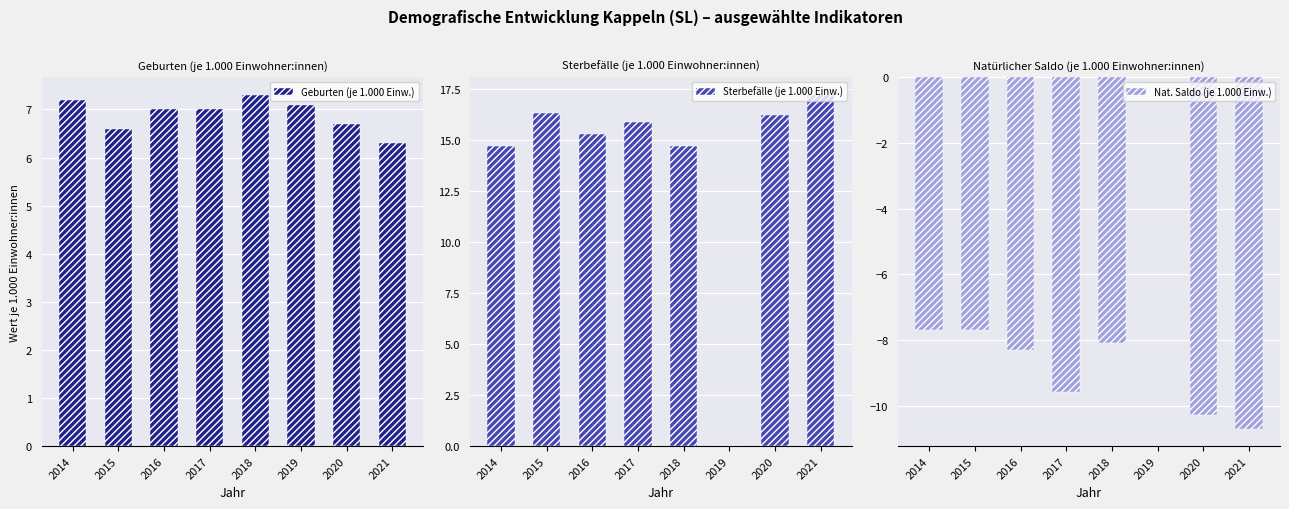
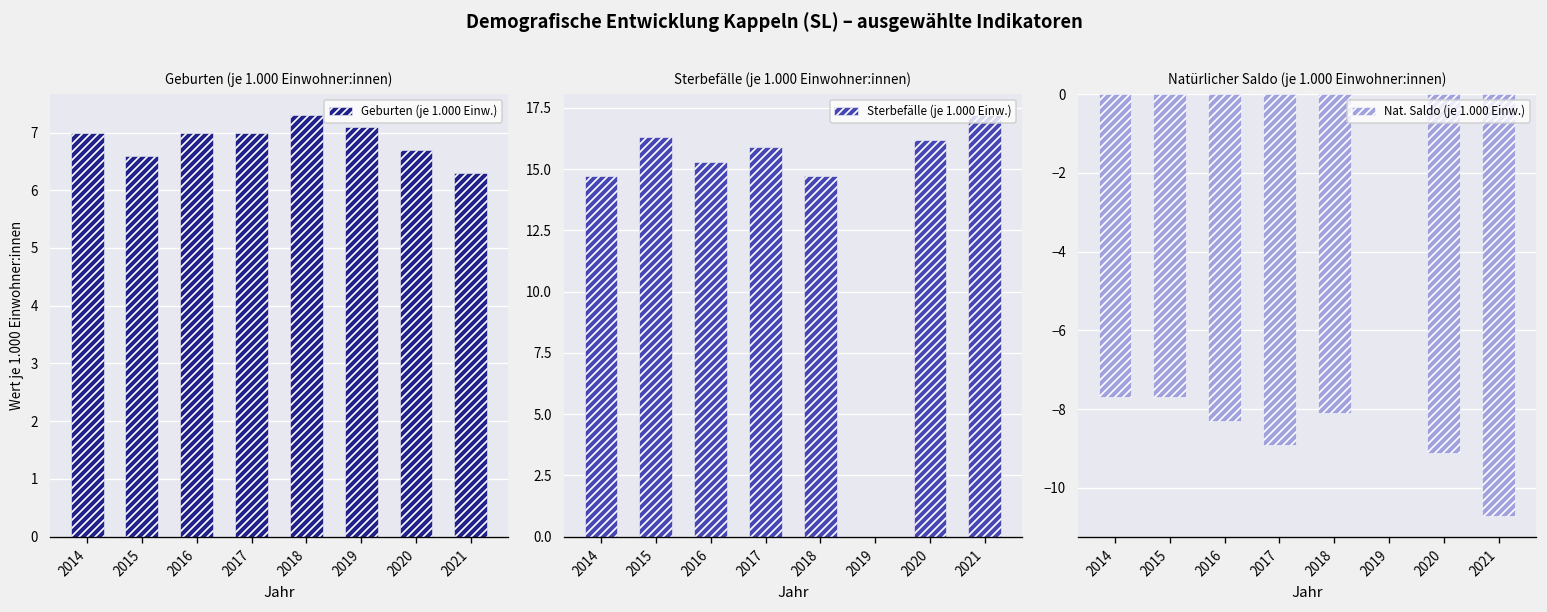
  {
    "Geburten (je 1.000 Einwohner:innen)": {
-     "2014": 7.2,
+     "2014": 7.0,
      "2015": 6.6,
      "2016": 7.0,
      "2017": 7.0,
      "2018": 7.3,
      "2019": 7.1,
      "2020": 6.7,
      "2021": 6.3
    },
    "Sterbefälle (je 1.000 Einwohner:innen)": {
      "2014": 14.7,
      "2015": 16.3,
      "2016": 15.3,
      "2017": 15.9,
      "2018": 14.7,
      "2019": 0.0,
      "2020": 16.2
    },
    "Natürlicher Saldo (je 1.000 Einwohner:innen)": {
      "2014": -7.7,
      "2015": -7.7,
      "2016": -8.3,
-     "2017": -9.6,
+     "2017": -8.9,
      "2018": -8.1,
      "2019": 0.0,
-     "2020": -10.3,
+     "2020": -9.1,
      "2021": -10.7
    }
  }
